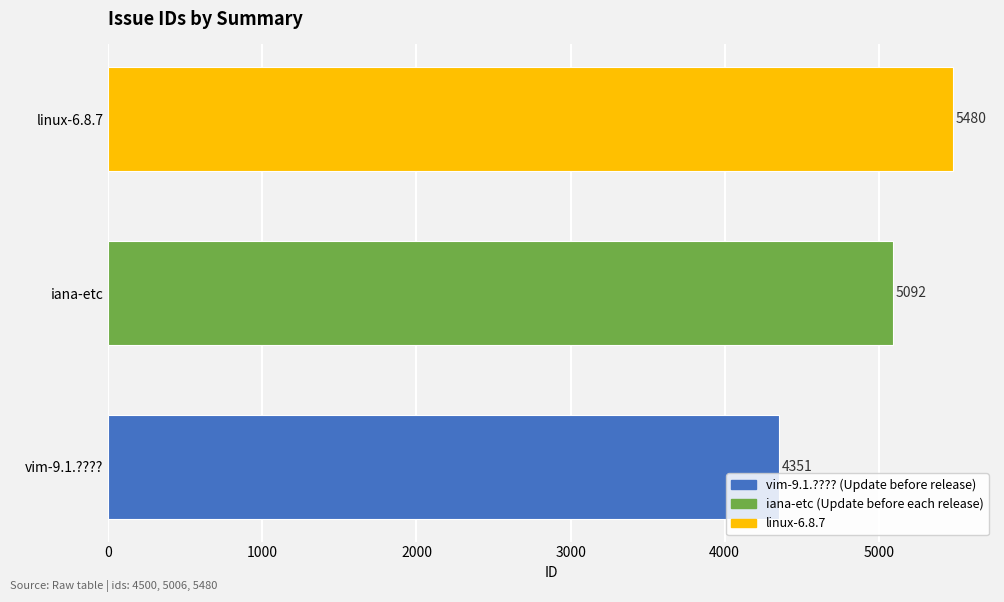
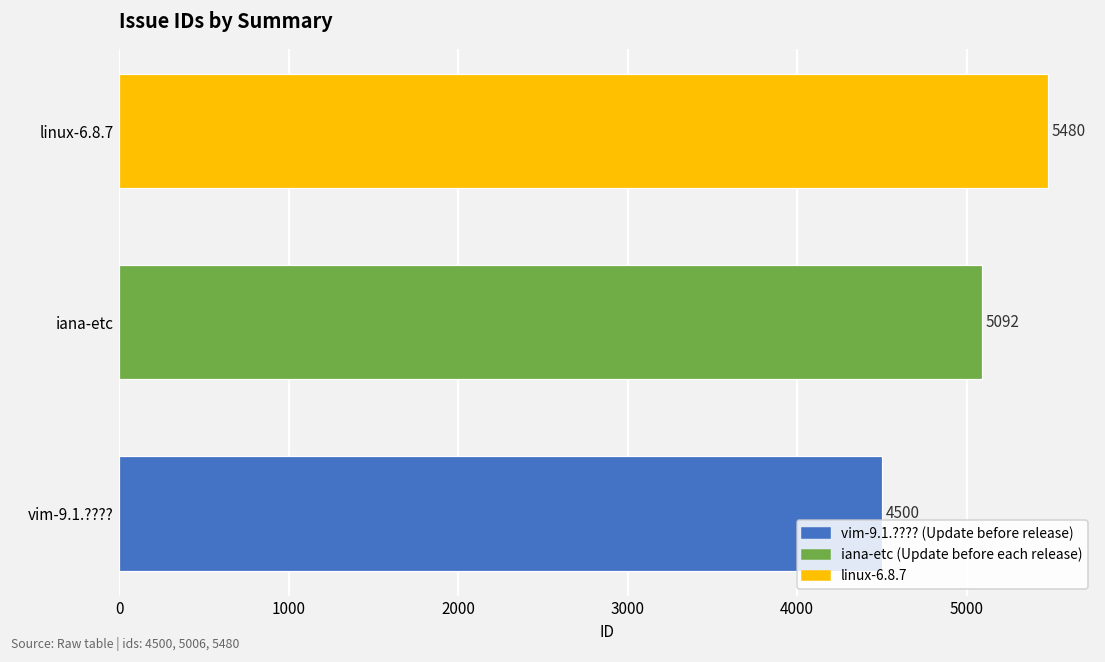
  {
    "linux-6.8.7": 5480,
    "iana-etc": 5092,
-   "vim-9.1.????": 4351
+   "vim-9.1.????": 4500
  }
